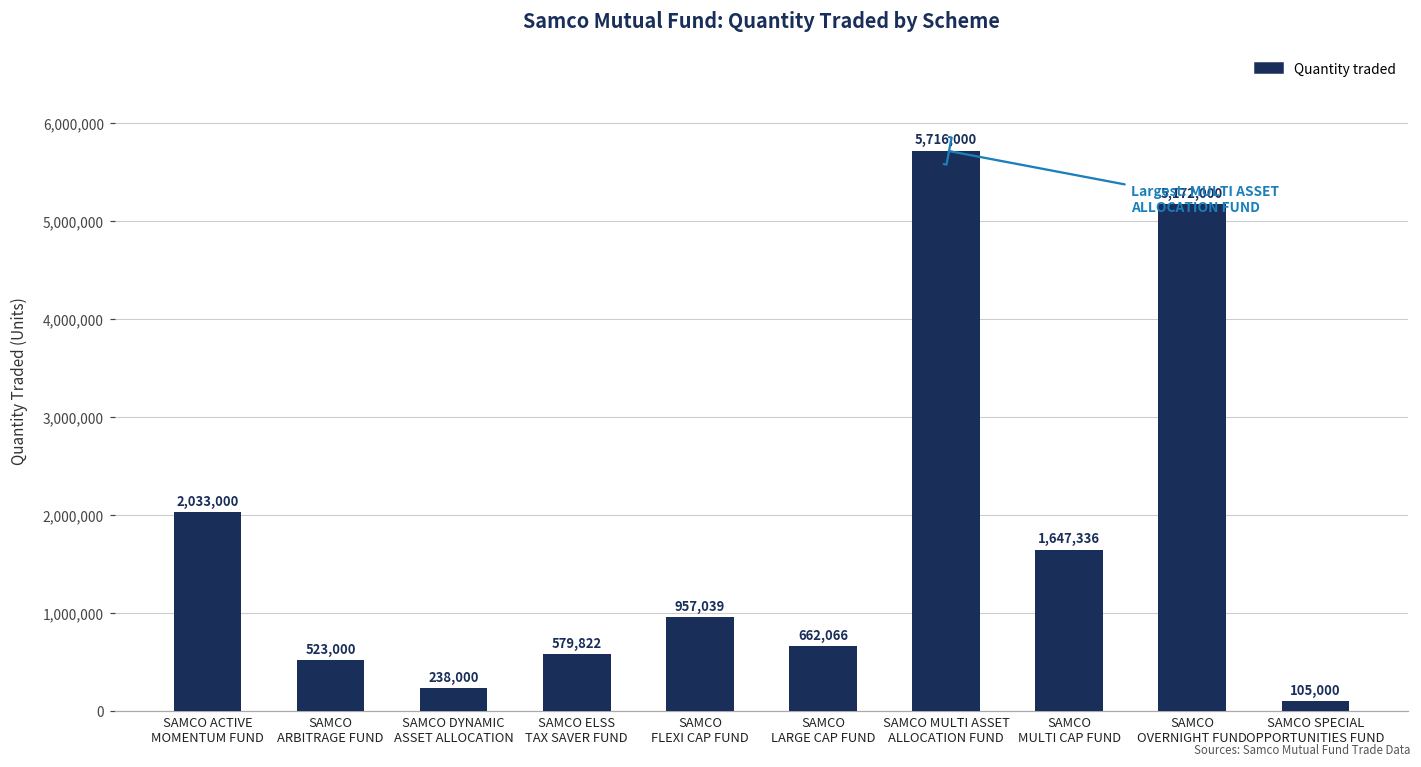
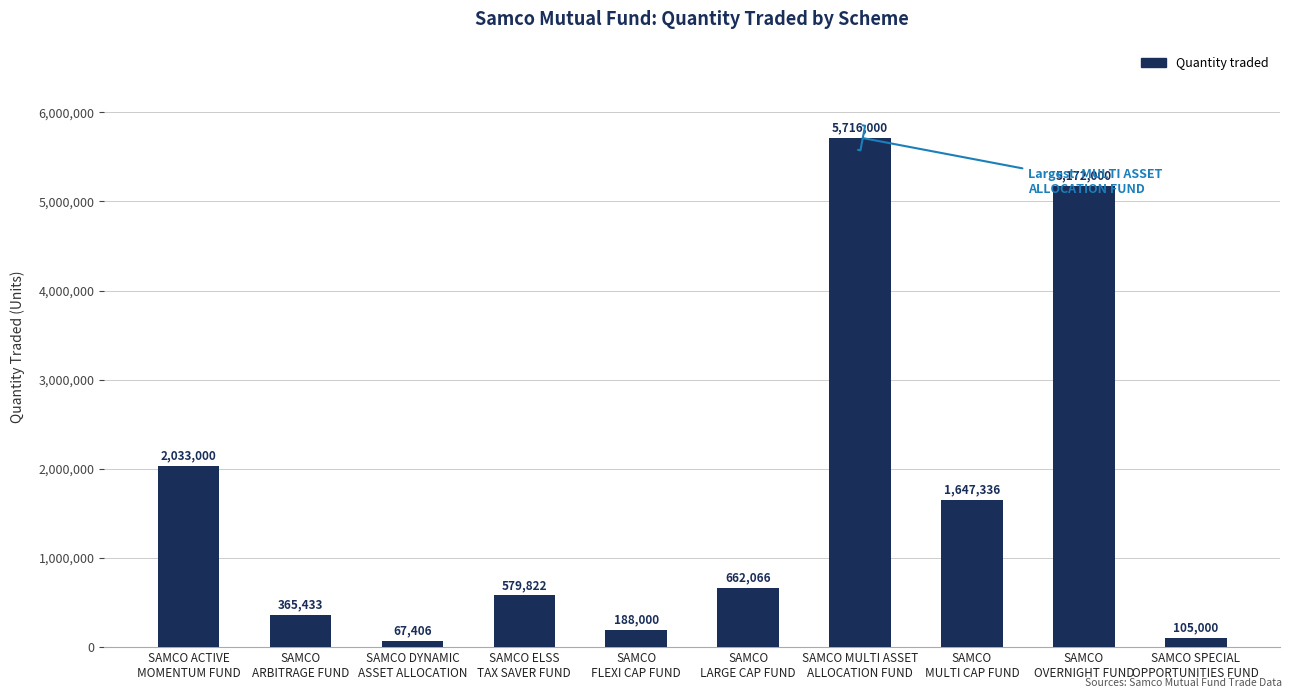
  {
    "SAMCO ACTIVE MOMENTUM FUND": "2,033,000",
-   "SAMCO ARBITRAGE FUND": "523,000",
-   "SAMCO DYNAMIC ASSET ALLOCATION": "238,000",
+   "SAMCO ARBITRAGE FUND": "365,433",
+   "SAMCO DYNAMIC ASSET ALLOCATION": "67,406",
    "SAMCO ELSS TAX SAVER FUND": "579,822",
-   "SAMCO FLEXI CAP FUND": "957,039",
+   "SAMCO FLEXI CAP FUND": "188,000",
    "SAMCO LARGE CAP FUND": "662,066",
    "SAMCO MULTI CAP FUND": "1,647,336",
    "SAMCO SPECIAL OPPORTUNITIES FUND": "105,000"
  }
